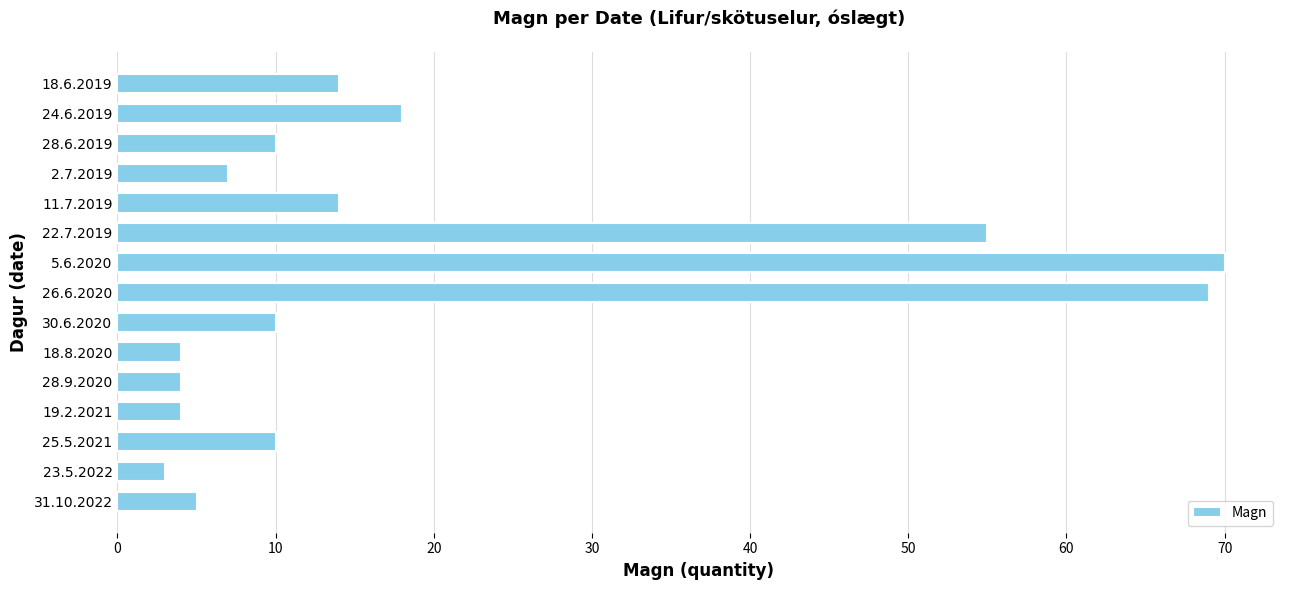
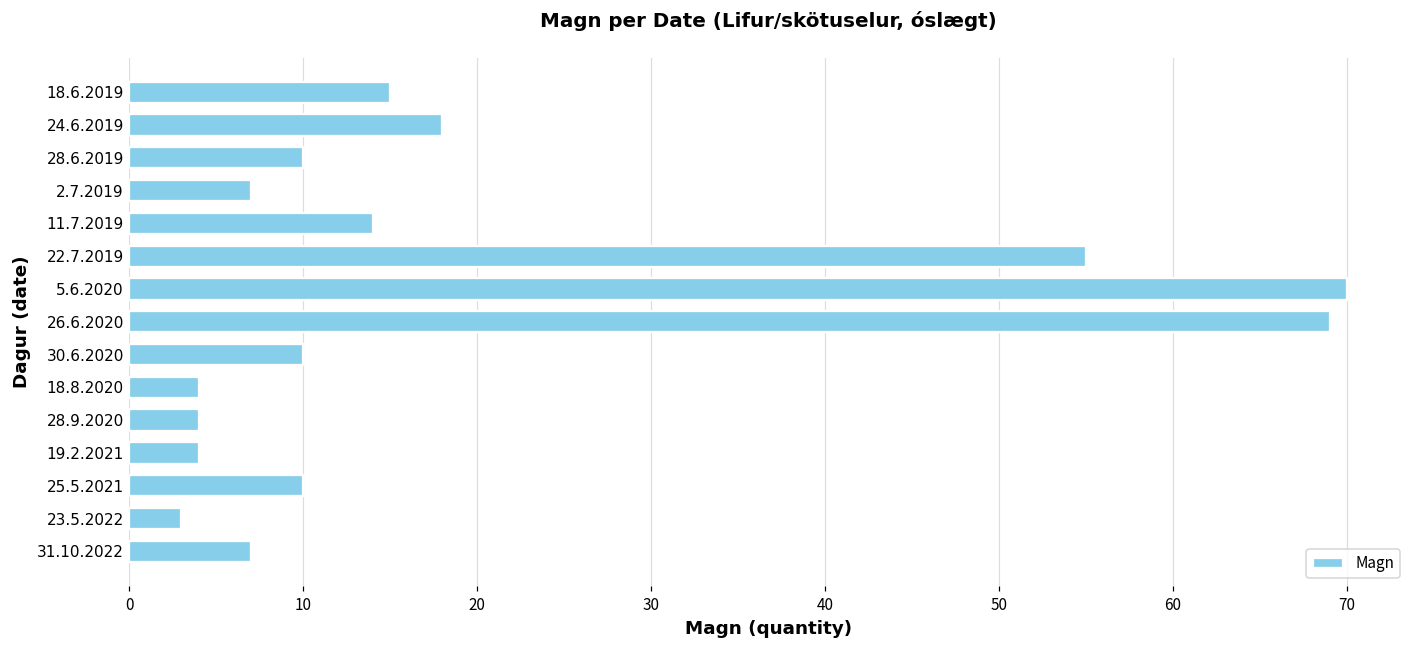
  {
-   "18.6.2019": 14,
+   "18.6.2019": 15,
    "24.6.2019": 18,
    "28.6.2019": 10,
    "2.7.2019": 7,
    "11.7.2019": 14,
    "22.7.2019": 55,
    "5.6.2020": 70,
    "26.6.2020": 69,
    "30.6.2020": 10,
    "18.8.2020": 4,
    "28.9.2020": 4,
    "19.2.2021": 4,
    "25.5.2021": 10,
    "23.5.2022": 3,
-   "31.10.2022": 5
+   "31.10.2022": 7
  }
